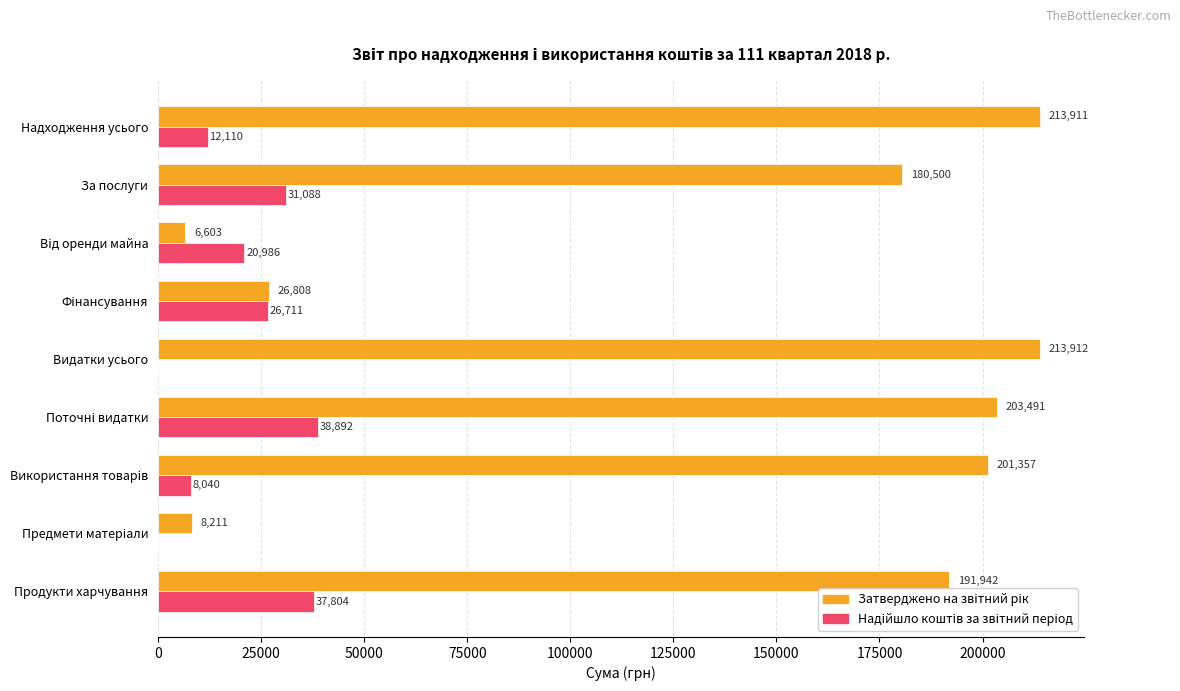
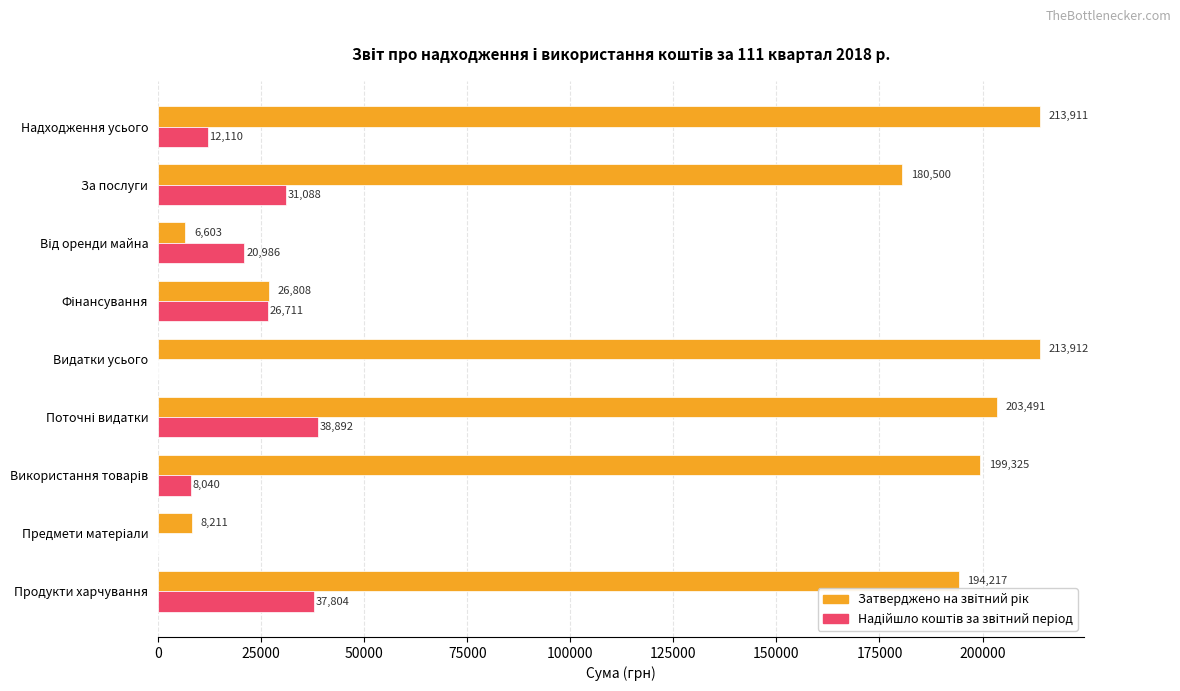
  {
    "Затверджено на звітний рік": {
      "Надходження усього": "213,911",
      "За послуги": "180,500",
      "Від оренди майна": "6,603",
      "Фінансування": "26,808",
      "Видатки усього": "213,912",
      "Поточні видатки": "203,491",
-     "Використання товарів": "201,357",
+     "Використання товарів": "199,325",
      "Предмети матеріали": "8,211",
-     "Продукти харчування": "191,942"
+     "Продукти харчування": "194,217"
    },
    "Надійшло коштів за звітний період": {
      "Надходження усього": "12,110",
      "За послуги": "31,088",
      "Від оренди майна": "20,986",
      "Фінансування": "26,711",
      "Поточні видатки": "38,892",
      "Використання товарів": "8,040",
      "Продукти харчування": "37,804"
    }
  }
